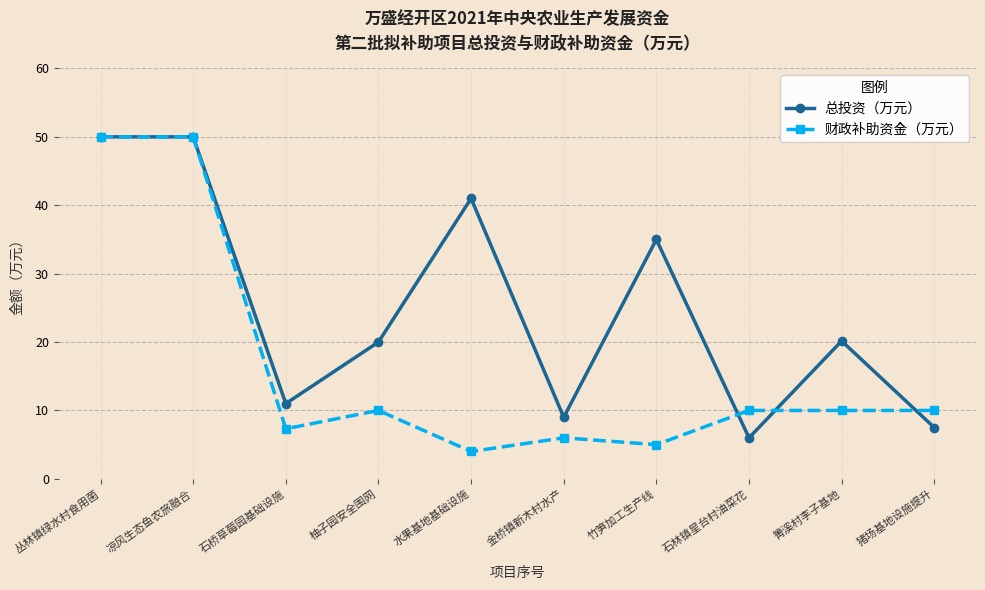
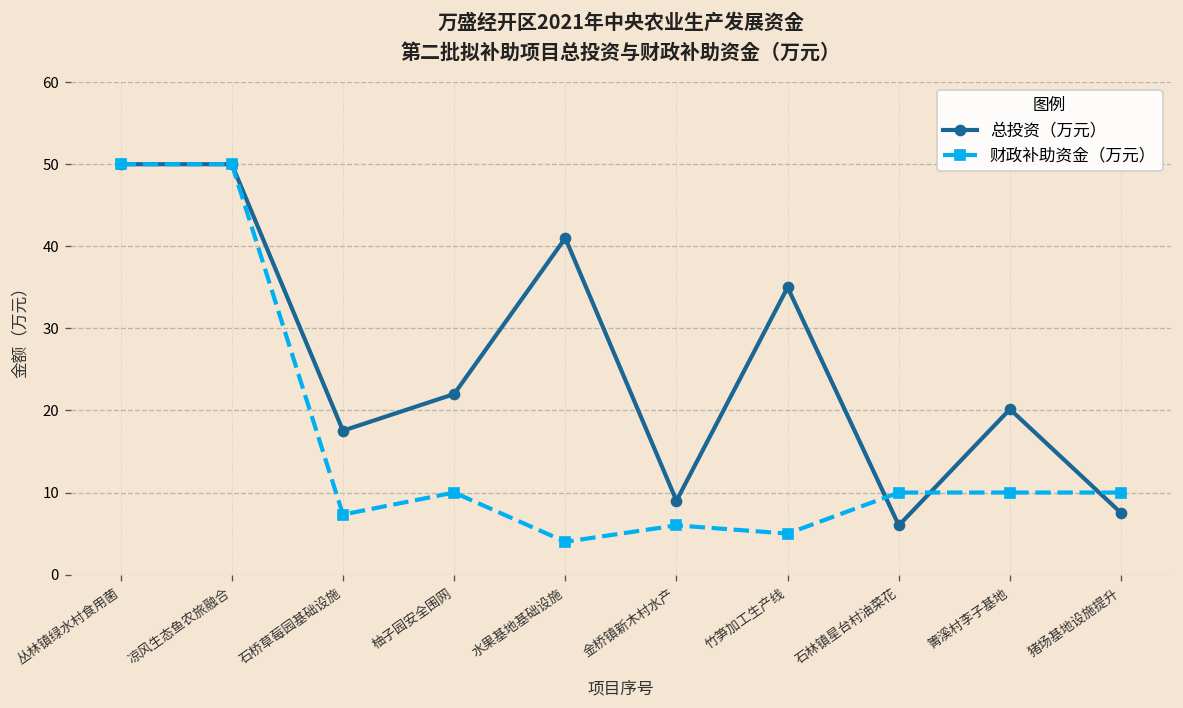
  {
    "总投资（万元）": {
-     "石桥草莓园基础设施": 11,
-     "柚子园安全围网": 20,
+     "石桥草莓园基础设施": 18,
+     "柚子园安全围网": 22,
      "水果基地基础设施": 41,
      "金桥镇新木村水产": 9,
      "竹笋加工生产线": 35,
      "石林镇星台村油菜花": 6,
      "箐溪村李子基地": 20,
      "猪场基地设施提升": 8
    },
    "财政补助资金（万元）": {
      "石桥草莓园基础设施": 7,
      "柚子园安全围网": 10,
      "水果基地基础设施": 4,
      "金桥镇新木村水产": 6,
      "竹笋加工生产线": 5,
      "石林镇星台村油菜花": 10,
      "箐溪村李子基地": 10,
      "猪场基地设施提升": 10
    }
  }
